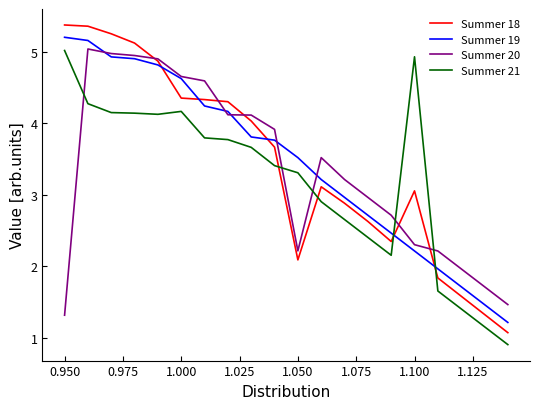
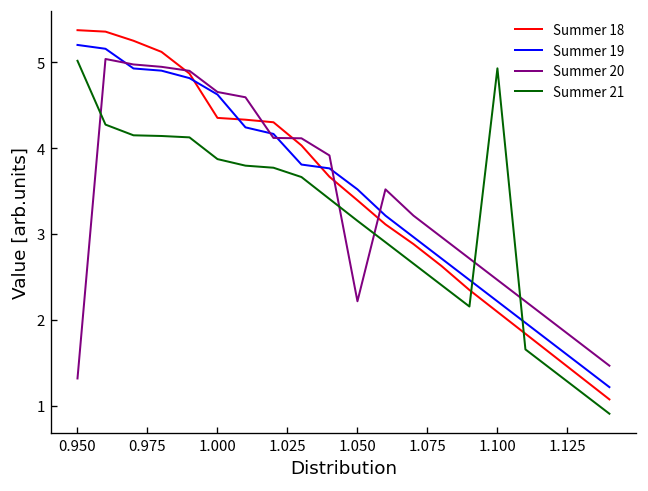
  {
    "Summer 18": {
      "0.950": 5.4,
      "1.000": 4.4,
-     "1.050": 2.1,
-     "1.100": 3.1
+     "1.050": 3.4,
+     "1.100": 2.1
    },
    "Summer 19": {
      "0.950": 5.2,
      "1.050": 3.5,
      "1.100": 2.2
    },
    "Summer 20": {
      "0.950": 1.3,
      "1.050": 2.2,
-     "1.100": 2.3
+     "1.100": 2.5
    },
    "Summer 21": {
      "0.950": 5.0,
-     "1.000": 4.2,
-     "1.050": 3.3,
+     "1.000": 3.9,
+     "1.050": 3.2,
      "1.100": 4.9
    }
  }
